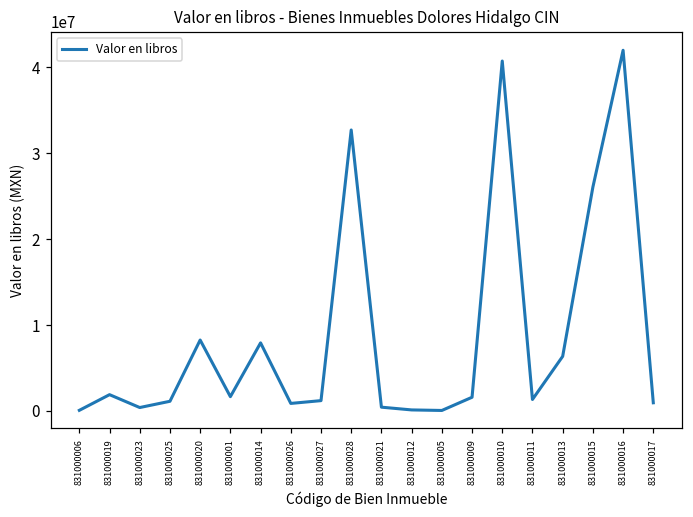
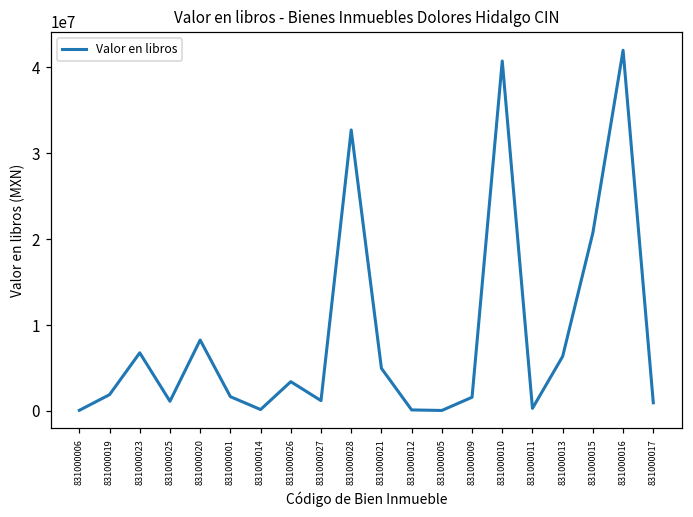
  {
    "831000006": 0,
    "831000019": 2000000,
-   "831000023": 0,
+   "831000023": 7000000,
    "831000025": 1000000,
    "831000020": 8000000,
    "831000001": 2000000,
-   "831000014": 8000000,
-   "831000026": 1000000,
+   "831000014": 0,
+   "831000026": 3000000,
    "831000027": 1000000,
    "831000028": 33000000,
-   "831000021": 0,
+   "831000021": 5000000,
    "831000012": 0,
    "831000005": 0,
    "831000009": 2000000,
    "831000010": 41000000,
-   "831000011": 1000000,
+   "831000011": 0,
    "831000013": 6000000,
-   "831000015": 26000000,
+   "831000015": 21000000,
    "831000016": 42000000,
    "831000017": 1000000
  }
